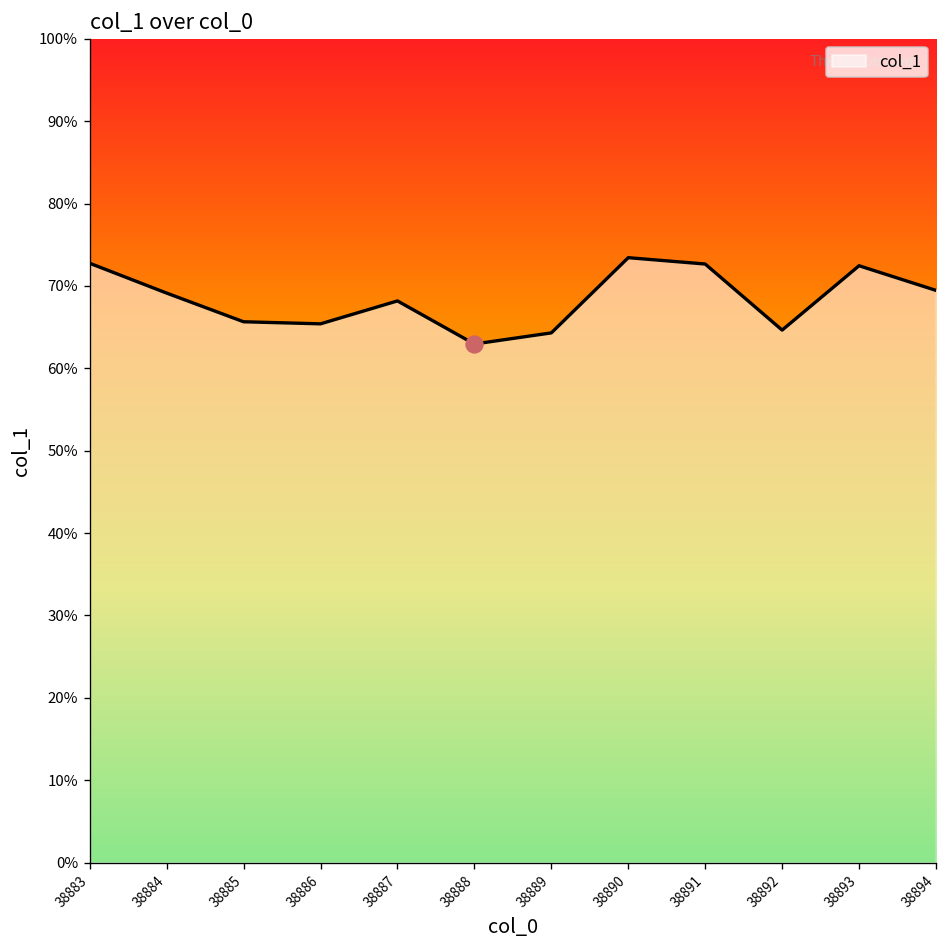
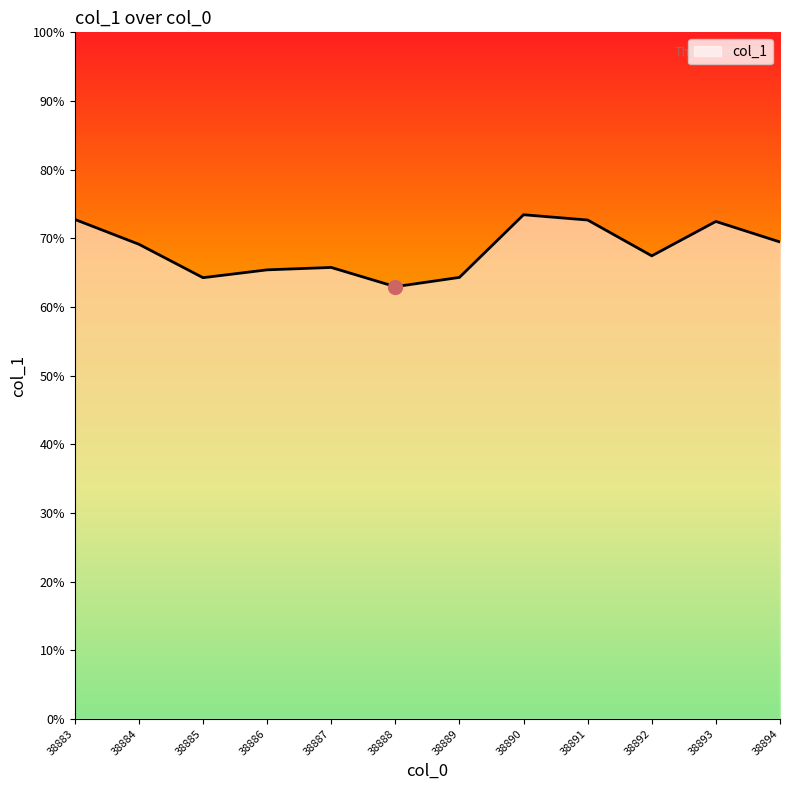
  {
    "col_1": {
      "38883": "73%",
      "38884": "69%",
-     "38885": "66%",
+     "38885": "64%",
      "38886": "65%",
-     "38887": "68%",
+     "38887": "66%",
      "38889": "64%",
      "38890": "73%",
      "38891": "73%",
-     "38892": "65%",
+     "38892": "67%",
      "38893": "72%",
      "38894": "69%"
    }
  }
